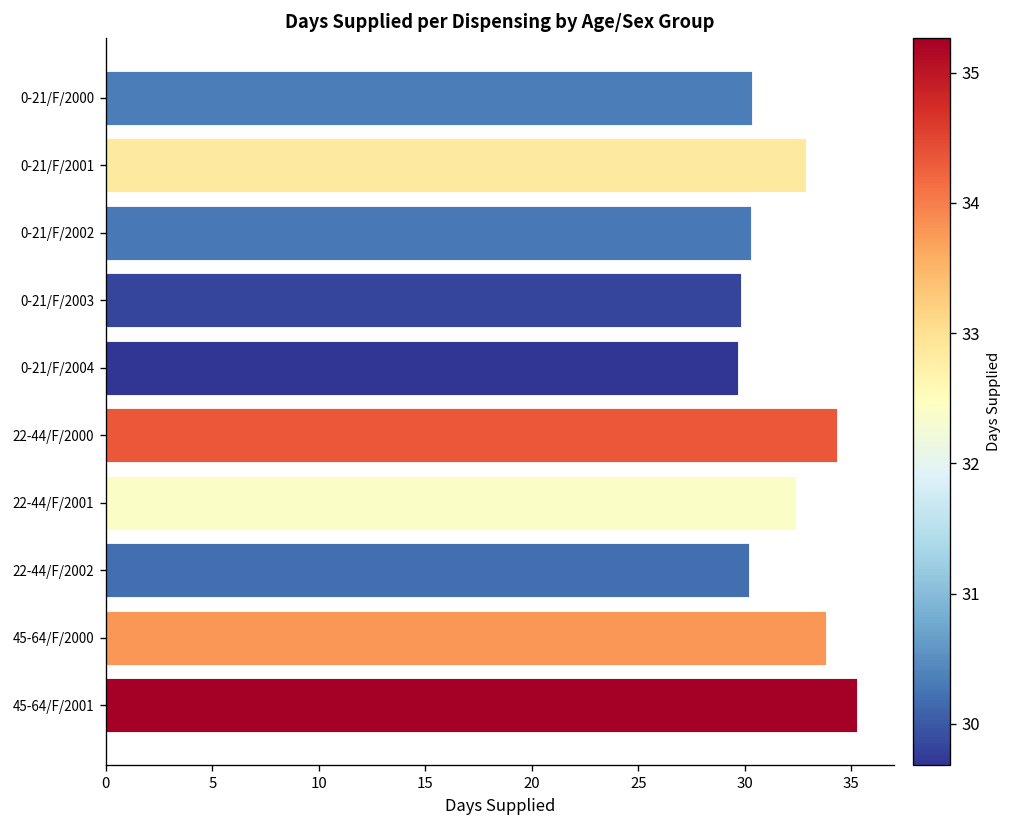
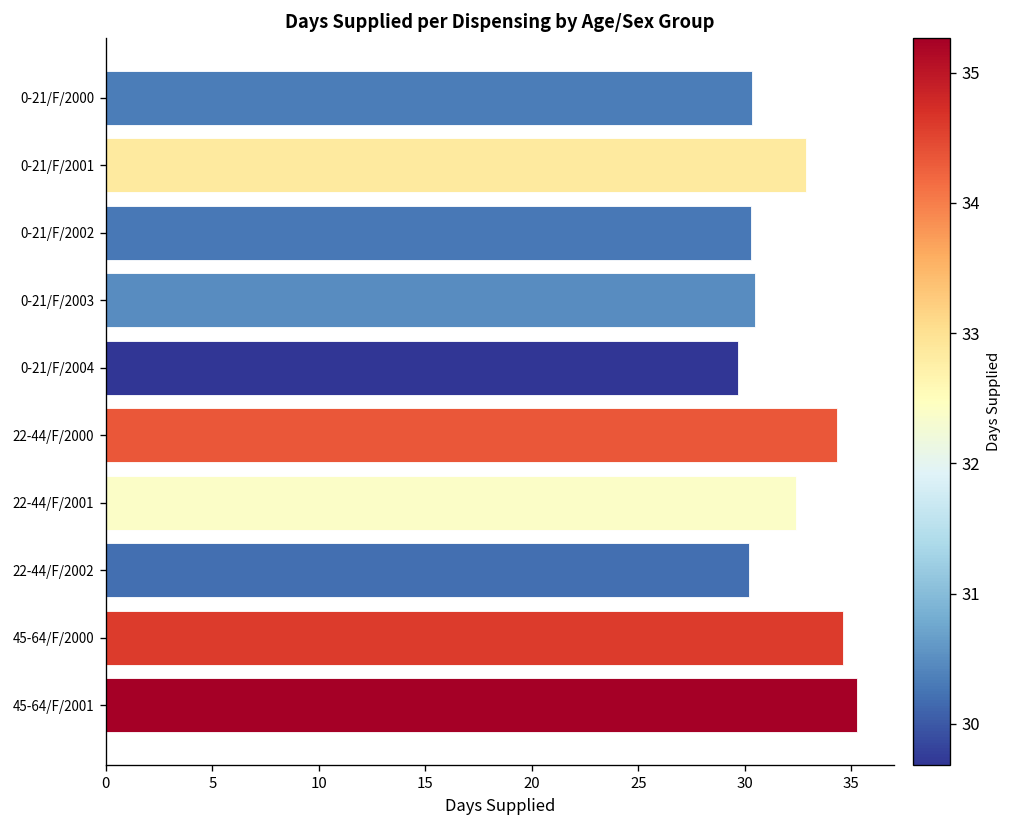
  {
    "0-21/F/2000": 30.3,
    "0-21/F/2001": 32.9,
    "0-21/F/2002": 30.3,
-   "0-21/F/2003": 29.8,
+   "0-21/F/2003": 30.5,
    "0-21/F/2004": 29.7,
    "22-44/F/2000": 34.3,
    "22-44/F/2001": 32.4,
    "22-44/F/2002": 30.2,
-   "45-64/F/2000": 33.8,
+   "45-64/F/2000": 34.6,
    "45-64/F/2001": 35.3
  }
